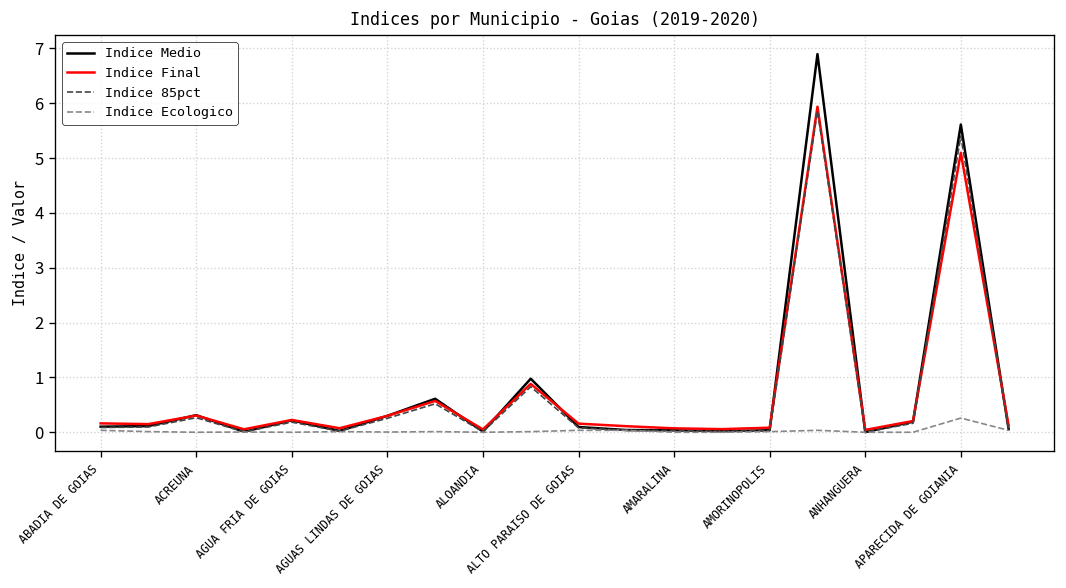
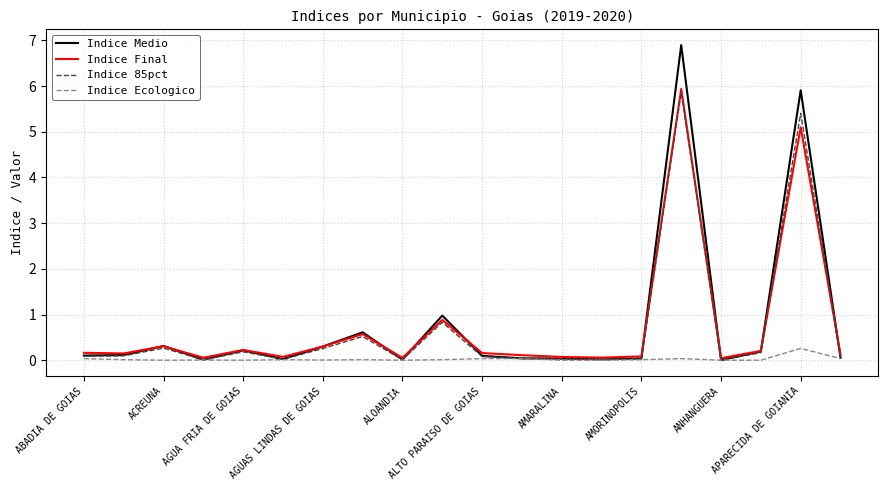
  {
    "Indice Medio": {
-     "APARECIDA DE GOIANIA": 5.6
+     "APARECIDA DE GOIANIA": 5.9
    },
    "Indice Final": {
      "ABADIA DE GOIAS": 0.2,
      "ALTO PARAISO DE GOIAS": 0.2,
      "APARECIDA DE GOIANIA": 5.1
    },
    "Indice 85pct": {
      "APARECIDA DE GOIANIA": 5.4
    },
    "Indice Ecologico": {
      "ACREUNA": 0.0,
      "AGUA FRIA DE GOIAS": 0.0,
      "AGUAS LINDAS DE GOIAS": 0.0,
      "APARECIDA DE GOIANIA": 0.3
    }
  }
